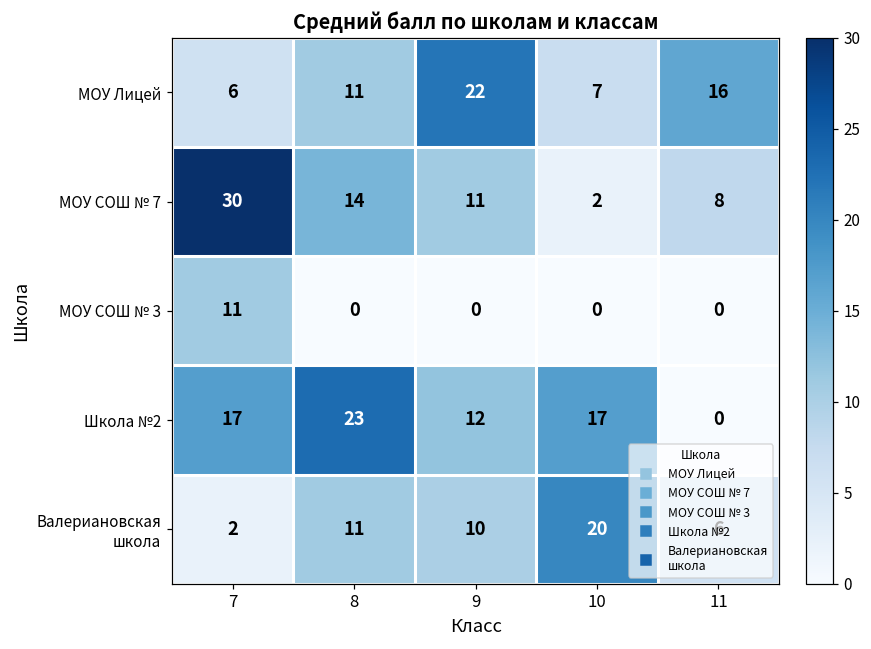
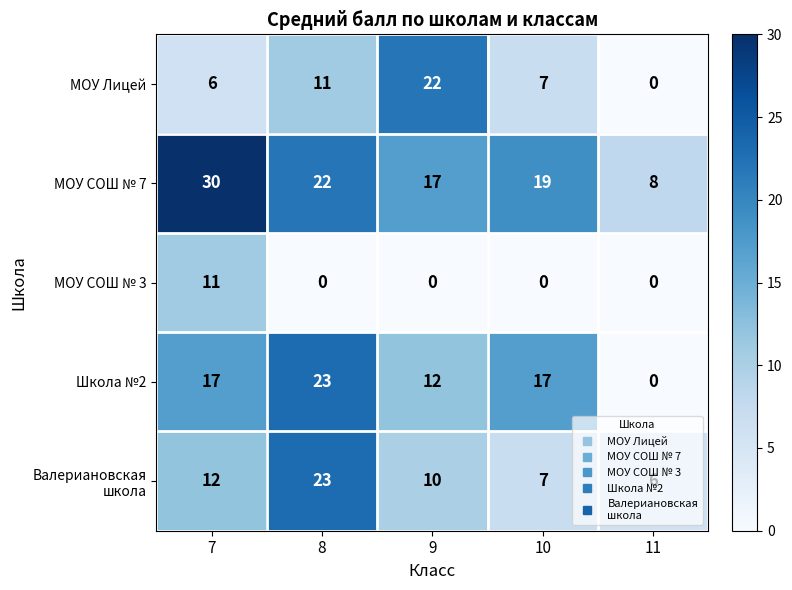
  {
    "МОУ Лицей": {
      "7": 6,
      "8": 11,
      "9": 22,
      "10": 7,
-     "11": 16
+     "11": 0
    },
    "МОУ СОШ № 7": {
      "7": 30,
-     "8": 14,
-     "9": 11,
-     "10": 2,
+     "8": 22,
+     "9": 17,
+     "10": 19,
      "11": 8
    },
    "МОУ СОШ № 3": {
      "7": 11,
      "8": 0,
      "9": 0,
      "10": 0,
      "11": 0
    },
    "Школа №2": {
      "7": 17,
      "8": 23,
      "9": 12,
      "10": 17,
      "11": 0
    },
    "Валериановская школа": {
-     "7": 2,
-     "8": 11,
+     "7": 12,
+     "8": 23,
      "9": 10,
-     "10": 20
+     "10": 7
    }
  }
